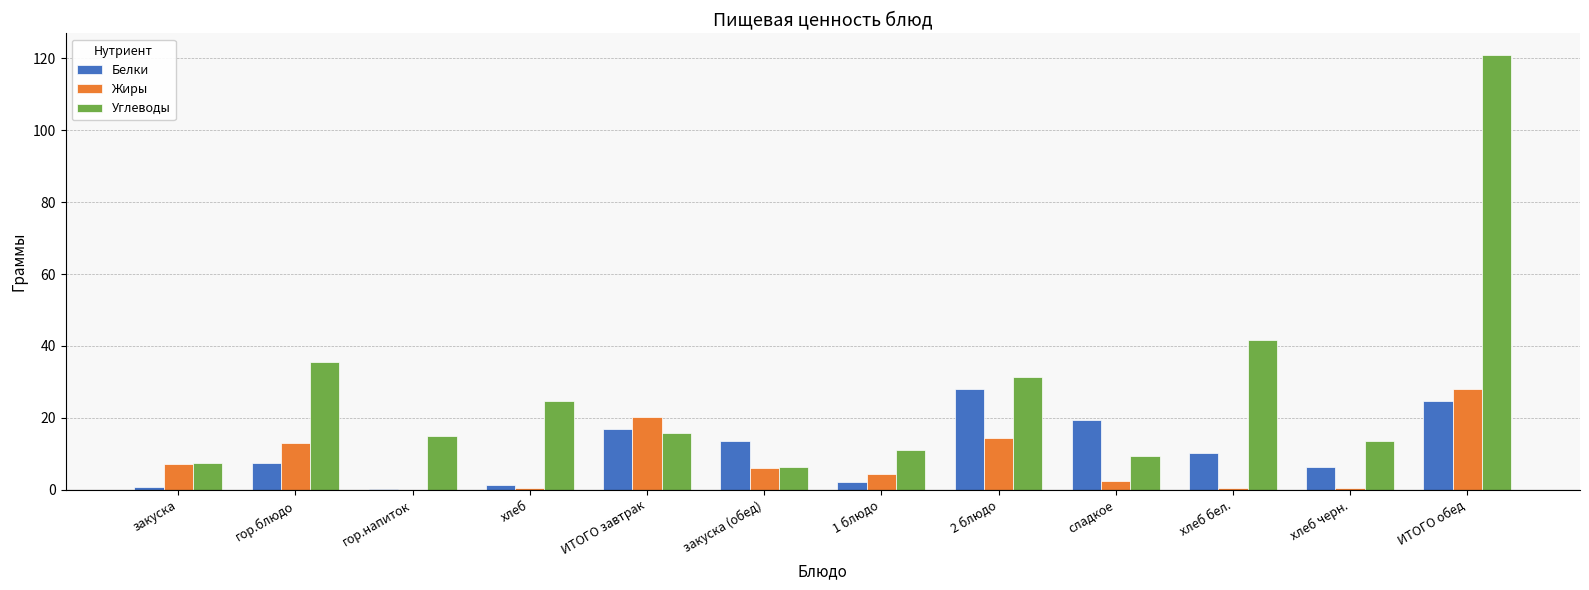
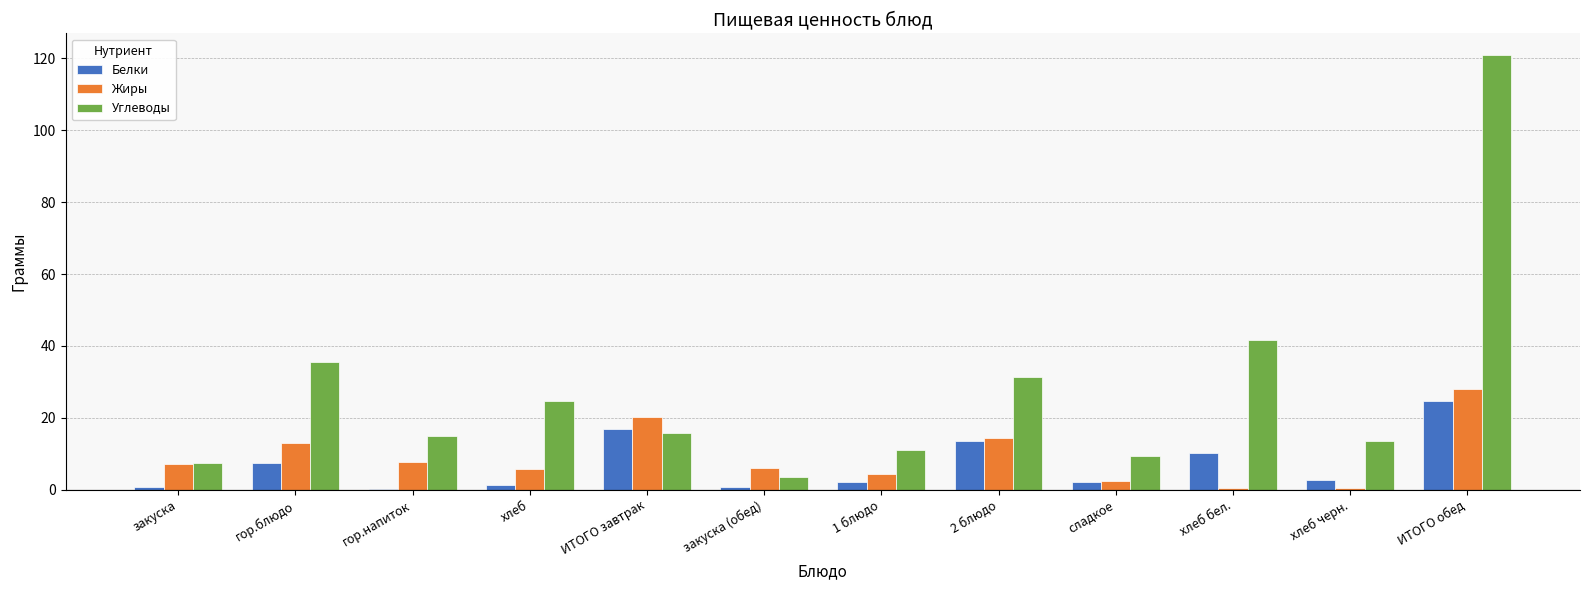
  {
    "Белки": {
      "закуска": 1,
      "гор.блюдо": 8,
      "хлеб": 1,
      "ИТОГО завтрак": 17,
-     "закуска (обед)": 13,
+     "закуска (обед)": 1,
      "1 блюдо": 2,
-     "2 блюдо": 28,
-     "сладкое": 19,
+     "2 блюдо": 14,
+     "сладкое": 2,
      "хлеб бел.": 10,
-     "хлеб черн.": 6,
+     "хлеб черн.": 3,
      "ИТОГО обед": 25
    },
    "Жиры": {
      "закуска": 7,
      "гор.блюдо": 13,
-     "гор.напиток": 0,
-     "хлеб": 0,
+     "гор.напиток": 8,
+     "хлеб": 6,
      "ИТОГО завтрак": 20,
      "закуска (обед)": 6,
      "1 блюдо": 4,
      "2 блюдо": 14,
      "сладкое": 2,
      "ИТОГО обед": 28
    },
    "Углеводы": {
      "закуска": 7,
      "гор.блюдо": 36,
      "гор.напиток": 15,
      "хлеб": 25,
      "ИТОГО завтрак": 16,
-     "закуска (обед)": 6,
+     "закуска (обед)": 4,
      "1 блюдо": 11,
      "2 блюдо": 31,
      "сладкое": 9,
      "хлеб бел.": 42,
      "хлеб черн.": 14,
      "ИТОГО обед": 121
    }
  }
